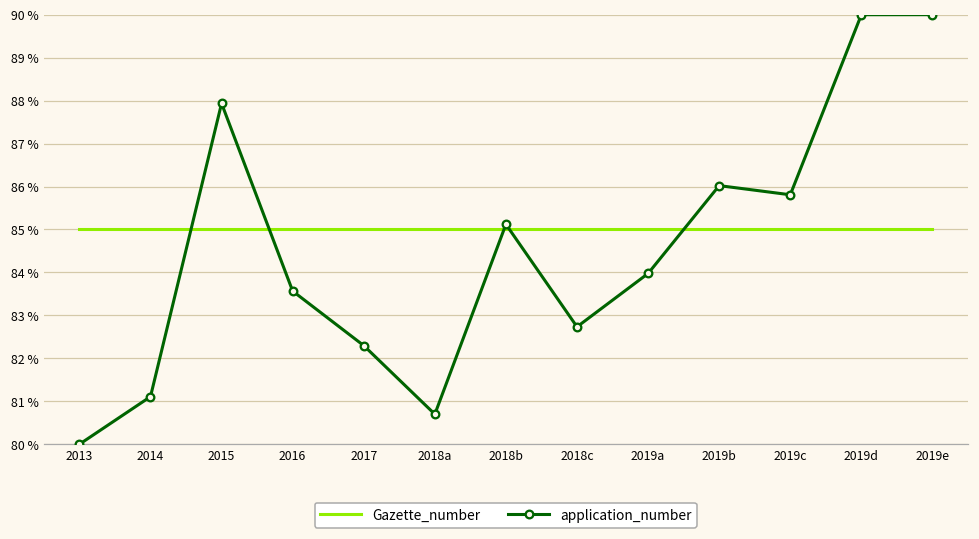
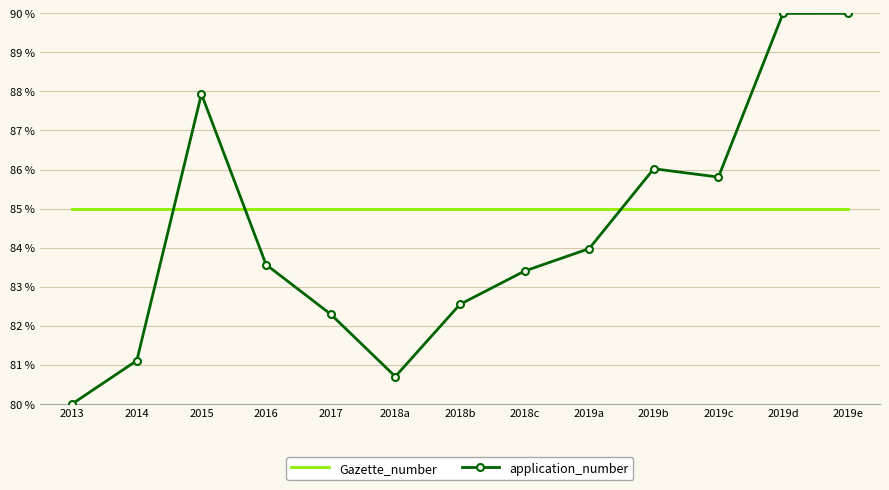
  {
    "Gazette_number": {
      "2013": "85.0 %",
      "2014": "85.0 %",
      "2015": "85.0 %",
      "2016": "85.0 %",
      "2017": "85.0 %",
      "2018a": "85.0 %",
      "2018b": "85.0 %",
      "2018c": "85.0 %",
      "2019a": "85.0 %",
      "2019b": "85.0 %",
      "2019c": "85.0 %",
      "2019d": "85.0 %",
      "2019e": "85.0 %"
    },
    "application_number": {
      "2013": "80.0 %",
      "2014": "81.1 %",
      "2015": "87.9 %",
      "2016": "83.6 %",
      "2017": "82.3 %",
      "2018a": "80.7 %",
-     "2018b": "85.1 %",
-     "2018c": "82.7 %",
+     "2018b": "82.5 %",
+     "2018c": "83.4 %",
      "2019a": "84.0 %",
      "2019b": "86.0 %",
      "2019c": "85.8 %",
      "2019d": "90.0 %",
      "2019e": "90.0 %"
    }
  }
